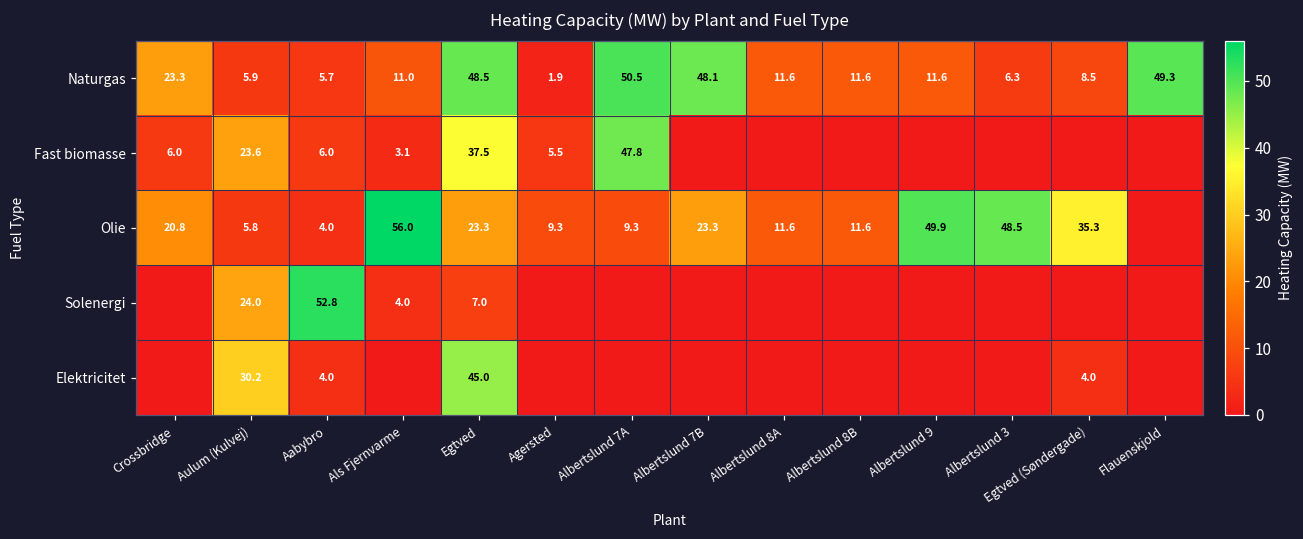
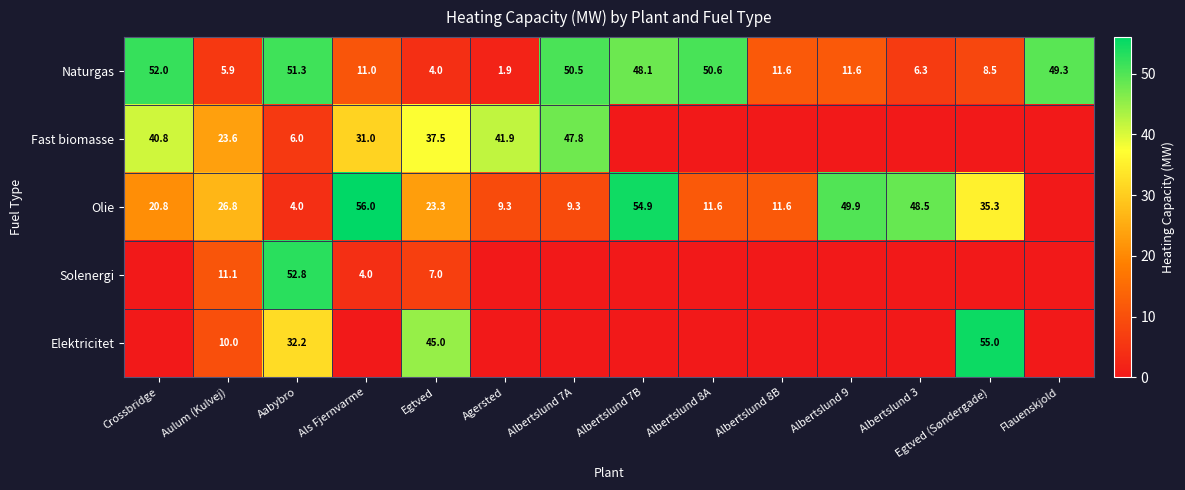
  {
    "Naturgas": {
-     "Crossbridge": 23.3,
+     "Crossbridge": 52.0,
      "Aulum (Kulvej)": 5.9,
-     "Aabybro": 5.7,
+     "Aabybro": 51.3,
      "Als Fjernvarme": 11.0,
-     "Egtved": 48.5,
+     "Egtved": 4.0,
      "Agersted": 1.9,
      "Albertslund 7A": 50.5,
      "Albertslund 7B": 48.1,
-     "Albertslund 8A": 11.6,
+     "Albertslund 8A": 50.6,
      "Albertslund 8B": 11.6,
      "Albertslund 9": 11.6,
      "Albertslund 3": 6.3,
      "Egtved (Søndergade)": 8.5,
      "Flauenskjold": 49.3
    },
    "Fast biomasse": {
-     "Crossbridge": 6.0,
+     "Crossbridge": 40.8,
      "Aulum (Kulvej)": 23.6,
      "Aabybro": 6.0,
-     "Als Fjernvarme": 3.1,
+     "Als Fjernvarme": 31.0,
      "Egtved": 37.5,
-     "Agersted": 5.5,
+     "Agersted": 41.9,
      "Albertslund 7A": 47.8
    },
    "Olie": {
      "Crossbridge": 20.8,
-     "Aulum (Kulvej)": 5.8,
+     "Aulum (Kulvej)": 26.8,
      "Aabybro": 4.0,
      "Als Fjernvarme": 56.0,
      "Egtved": 23.3,
      "Agersted": 9.3,
      "Albertslund 7A": 9.3,
-     "Albertslund 7B": 23.3,
+     "Albertslund 7B": 54.9,
      "Albertslund 8A": 11.6,
      "Albertslund 8B": 11.6,
      "Albertslund 9": 49.9,
      "Albertslund 3": 48.5,
      "Egtved (Søndergade)": 35.3
    },
    "Solenergi": {
-     "Aulum (Kulvej)": 24.0,
+     "Aulum (Kulvej)": 11.1,
      "Aabybro": 52.8,
      "Als Fjernvarme": 4.0,
      "Egtved": 7.0
    },
    "Elektricitet": {
-     "Aulum (Kulvej)": 30.2,
-     "Aabybro": 4.0,
+     "Aulum (Kulvej)": 10.0,
+     "Aabybro": 32.2,
      "Egtved": 45.0,
-     "Egtved (Søndergade)": 4.0
+     "Egtved (Søndergade)": 55.0
    }
  }
